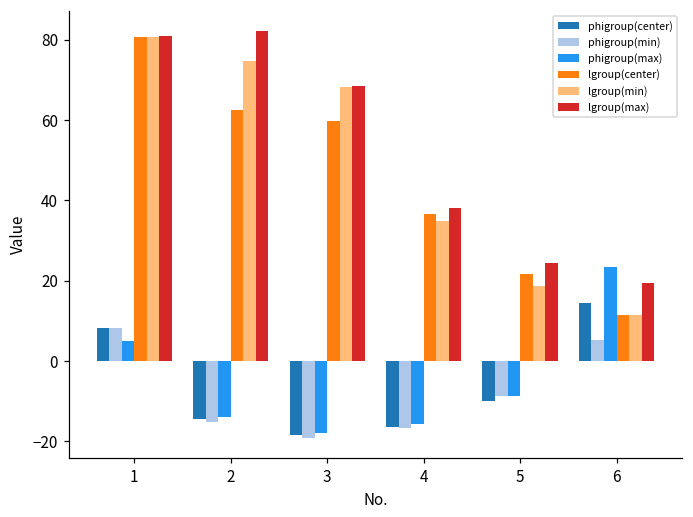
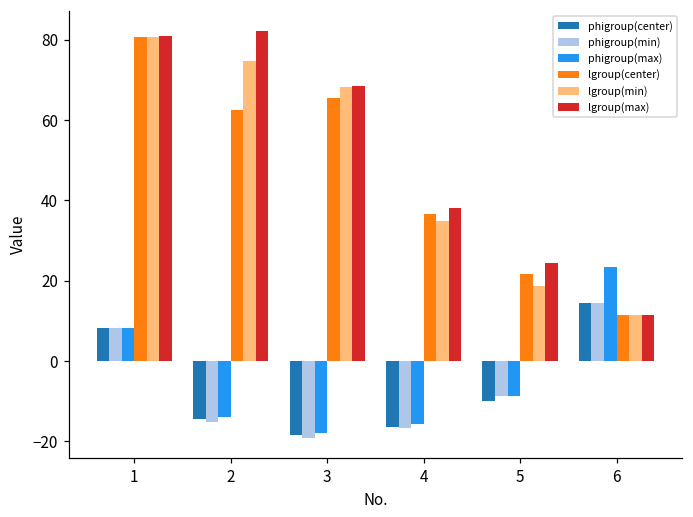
  {
    "phigroup(center)": {
      "1": 8,
      "2": -14,
      "3": -18,
      "4": -16,
      "5": -10,
      "6": 14
    },
    "phigroup(min)": {
      "1": 8,
      "2": -15,
      "3": -19,
      "4": -17,
      "5": -9,
-     "6": 5
+     "6": 14
    },
    "phigroup(max)": {
-     "1": 5,
+     "1": 8,
      "2": -14,
      "3": -18,
      "4": -16,
      "5": -9,
      "6": 23
    },
    "lgroup(center)": {
      "1": 81,
      "2": 62,
-     "3": 60,
+     "3": 65,
      "4": 37,
      "5": 22,
      "6": 11
    },
    "lgroup(min)": {
      "1": 81,
      "2": 75,
      "3": 68,
      "4": 35,
      "5": 19,
      "6": 11
    },
    "lgroup(max)": {
      "1": 81,
      "2": 82,
      "3": 69,
      "4": 38,
      "5": 24,
-     "6": 19
+     "6": 11
    }
  }
